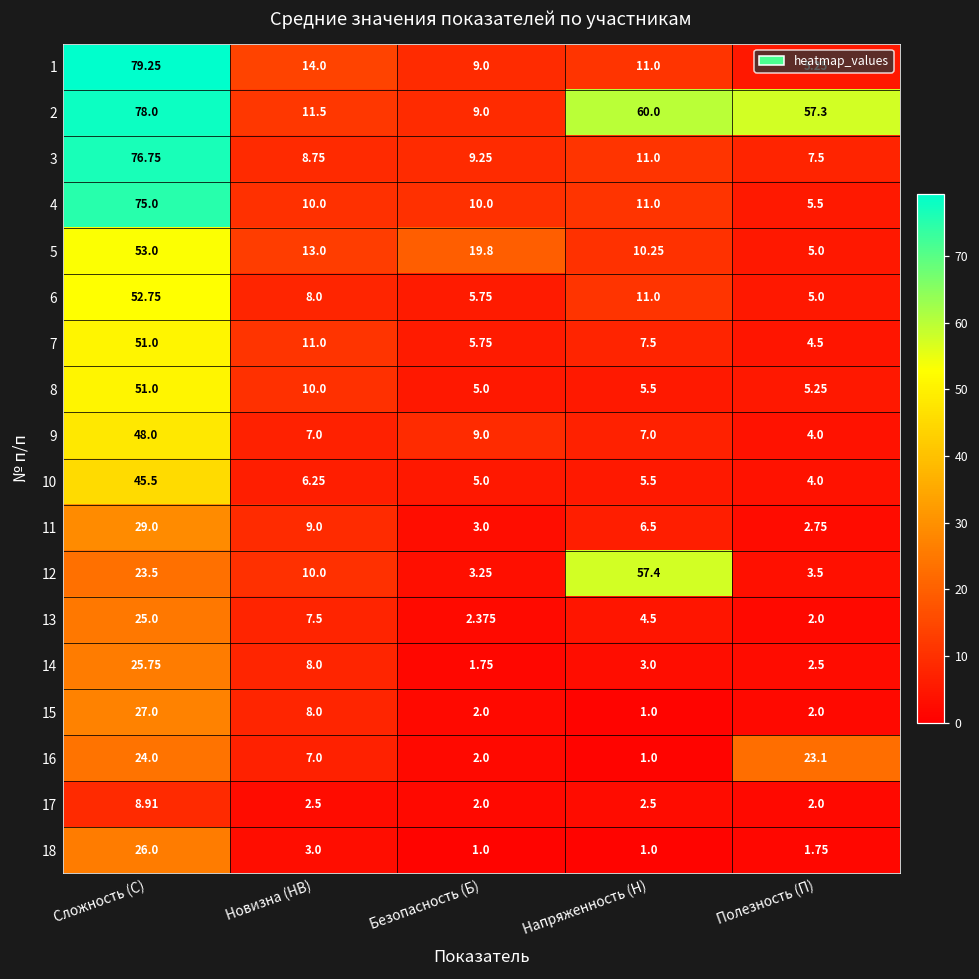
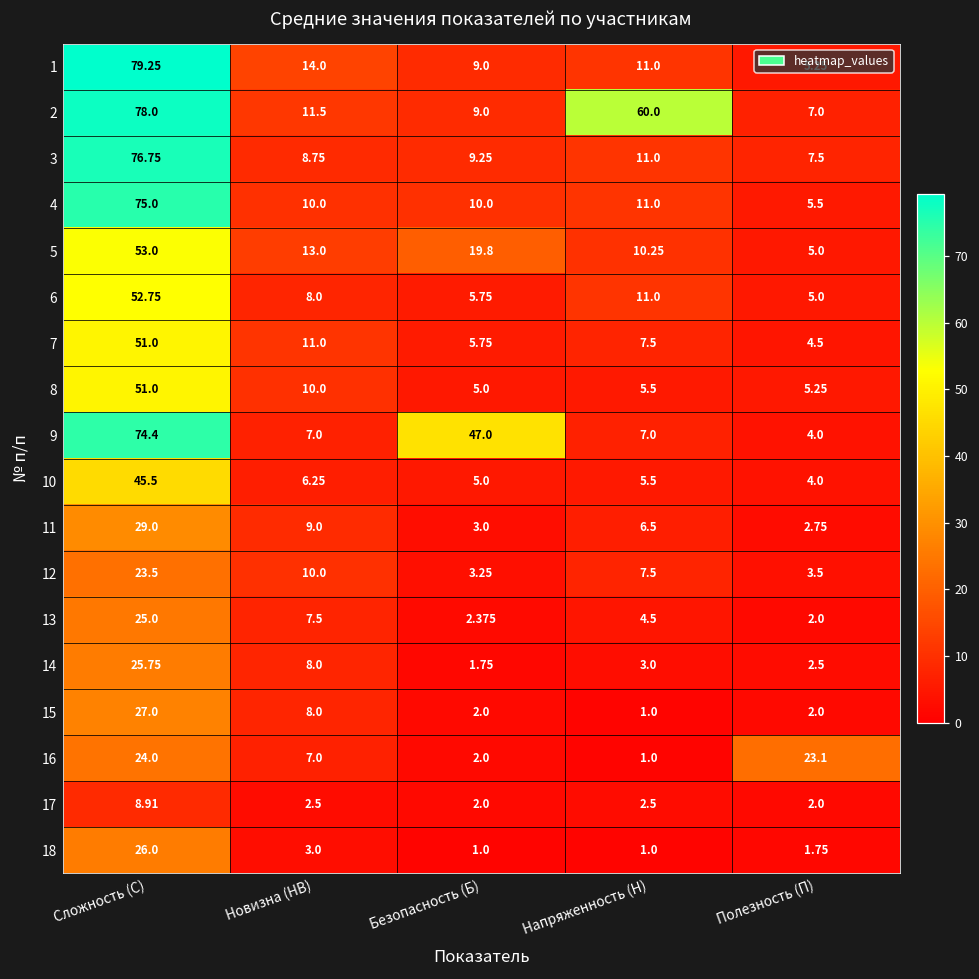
  {
    "1": {
      "Сложность (С)": 79.25,
      "Новизна (НВ)": 14.0,
      "Безопасность (Б)": 9.0,
      "Напряженность (Н)": 11.0
    },
    "2": {
      "Сложность (С)": 78.0,
      "Новизна (НВ)": 11.5,
      "Безопасность (Б)": 9.0,
      "Напряженность (Н)": 60.0,
-     "Полезность (П)": 57.3
+     "Полезность (П)": 7.0
    },
    "3": {
      "Сложность (С)": 76.75,
      "Новизна (НВ)": 8.75,
      "Безопасность (Б)": 9.25,
      "Напряженность (Н)": 11.0,
      "Полезность (П)": 7.5
    },
    "4": {
      "Сложность (С)": 75.0,
      "Новизна (НВ)": 10.0,
      "Безопасность (Б)": 10.0,
      "Напряженность (Н)": 11.0,
      "Полезность (П)": 5.5
    },
    "5": {
      "Сложность (С)": 53.0,
      "Новизна (НВ)": 13.0,
      "Безопасность (Б)": 19.8,
      "Напряженность (Н)": 10.25,
      "Полезность (П)": 5.0
    },
    "6": {
      "Сложность (С)": 52.75,
      "Новизна (НВ)": 8.0,
      "Безопасность (Б)": 5.75,
      "Напряженность (Н)": 11.0,
      "Полезность (П)": 5.0
    },
    "7": {
      "Сложность (С)": 51.0,
      "Новизна (НВ)": 11.0,
      "Безопасность (Б)": 5.75,
      "Напряженность (Н)": 7.5,
      "Полезность (П)": 4.5
    },
    "8": {
      "Сложность (С)": 51.0,
      "Новизна (НВ)": 10.0,
      "Безопасность (Б)": 5.0,
      "Напряженность (Н)": 5.5,
      "Полезность (П)": 5.25
    },
    "9": {
-     "Сложность (С)": 48.0,
+     "Сложность (С)": 74.4,
      "Новизна (НВ)": 7.0,
-     "Безопасность (Б)": 9.0,
+     "Безопасность (Б)": 47.0,
      "Напряженность (Н)": 7.0,
      "Полезность (П)": 4.0
    },
    "10": {
      "Сложность (С)": 45.5,
      "Новизна (НВ)": 6.25,
      "Безопасность (Б)": 5.0,
      "Напряженность (Н)": 5.5,
      "Полезность (П)": 4.0
    },
    "11": {
      "Сложность (С)": 29.0,
      "Новизна (НВ)": 9.0,
      "Безопасность (Б)": 3.0,
      "Напряженность (Н)": 6.5,
      "Полезность (П)": 2.75
    },
    "12": {
      "Сложность (С)": 23.5,
      "Новизна (НВ)": 10.0,
      "Безопасность (Б)": 3.25,
-     "Напряженность (Н)": 57.4,
+     "Напряженность (Н)": 7.5,
      "Полезность (П)": 3.5
    },
    "13": {
      "Сложность (С)": 25.0,
      "Новизна (НВ)": 7.5,
      "Безопасность (Б)": 2.375,
      "Напряженность (Н)": 4.5,
      "Полезность (П)": 2.0
    },
    "14": {
      "Сложность (С)": 25.75,
      "Новизна (НВ)": 8.0,
      "Безопасность (Б)": 1.75,
      "Напряженность (Н)": 3.0,
      "Полезность (П)": 2.5
    },
    "15": {
      "Сложность (С)": 27.0,
      "Новизна (НВ)": 8.0,
      "Безопасность (Б)": 2.0,
      "Напряженность (Н)": 1.0,
      "Полезность (П)": 2.0
    },
    "16": {
      "Сложность (С)": 24.0,
      "Новизна (НВ)": 7.0,
      "Безопасность (Б)": 2.0,
      "Напряженность (Н)": 1.0,
      "Полезность (П)": 23.1
    },
    "17": {
      "Сложность (С)": 8.91,
      "Новизна (НВ)": 2.5,
      "Безопасность (Б)": 2.0,
      "Напряженность (Н)": 2.5,
      "Полезность (П)": 2.0
    },
    "18": {
      "Сложность (С)": 26.0,
      "Новизна (НВ)": 3.0,
      "Безопасность (Б)": 1.0,
      "Напряженность (Н)": 1.0,
      "Полезность (П)": 1.75
    }
  }
